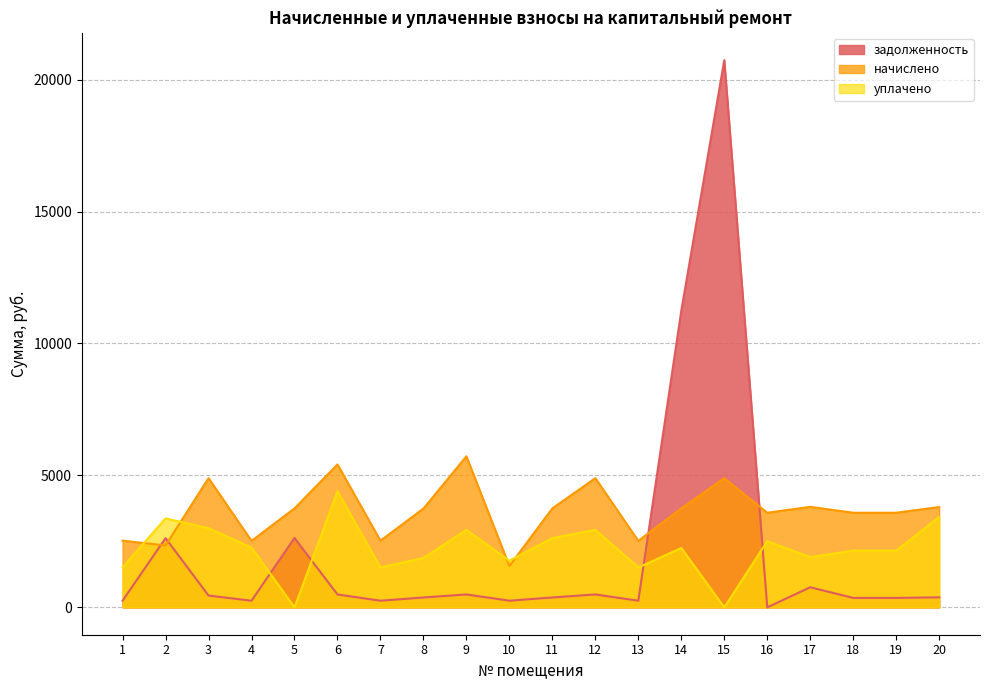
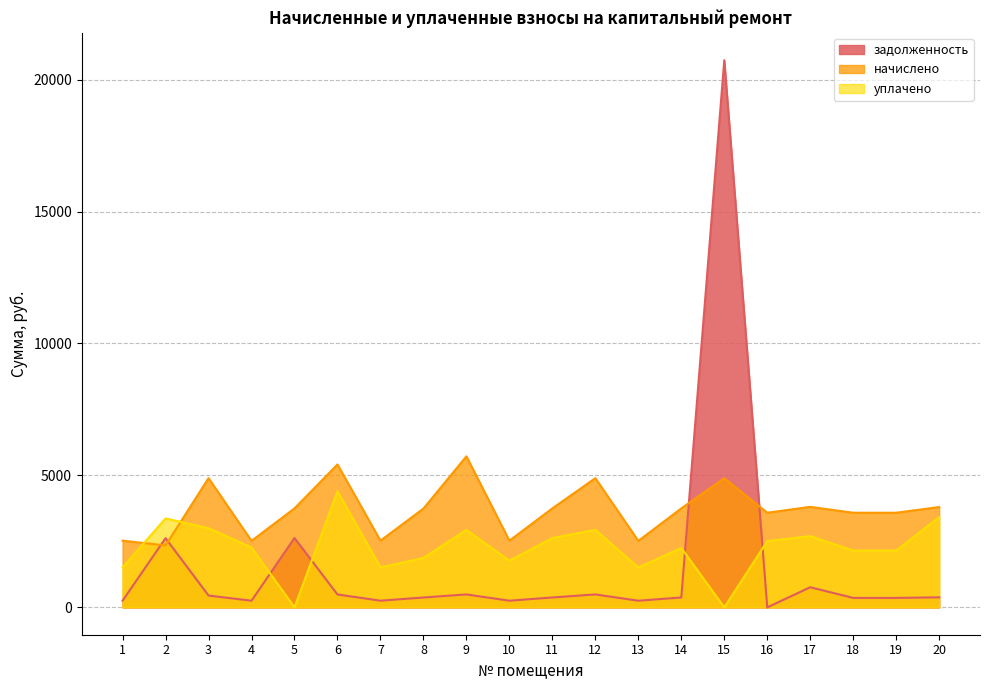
  {
    "задолженность": {
      "1": 300,
      "2": 2600,
      "3": 400,
      "4": 300,
      "5": 2600,
      "6": 500,
      "7": 300,
      "8": 400,
      "9": 500,
      "10": 300,
      "11": 400,
      "12": 500,
      "13": 300,
-     "14": 11200,
+     "14": 400,
      "15": 20700,
      "16": 0,
      "17": 800,
      "18": 400,
      "19": 400,
      "20": 400
    },
    "начислено": {
      "1": 2500,
      "2": 2300,
      "3": 4900,
      "4": 2500,
      "5": 3800,
      "6": 5400,
      "7": 2500,
      "8": 3700,
      "9": 5700,
-     "10": 1600,
+     "10": 2500,
      "11": 3800,
      "12": 4900,
      "13": 2500,
      "14": 3800,
      "15": 4900,
      "16": 3600,
      "17": 3800,
      "18": 3600,
      "19": 3600,
      "20": 3800
    },
    "уплачено": {
      "1": 1500,
      "2": 3400,
      "3": 3000,
      "4": 2300,
      "5": 0,
      "6": 4400,
      "7": 1500,
      "8": 1900,
      "9": 2900,
      "10": 1800,
      "11": 2600,
      "12": 2900,
      "13": 1500,
      "14": 2300,
      "15": 0,
      "16": 2500,
-     "17": 1900,
+     "17": 2700,
      "18": 2200,
      "19": 2200,
      "20": 3400
    }
  }
